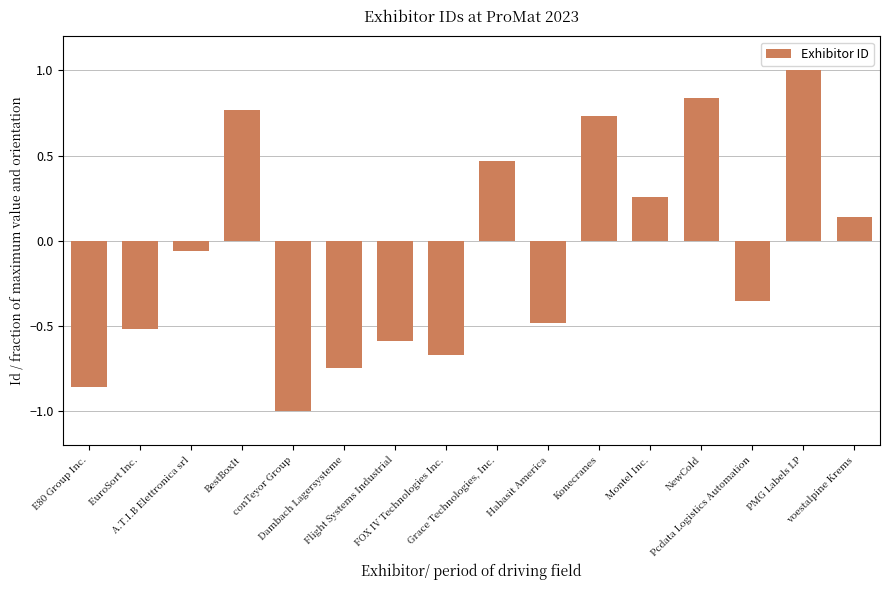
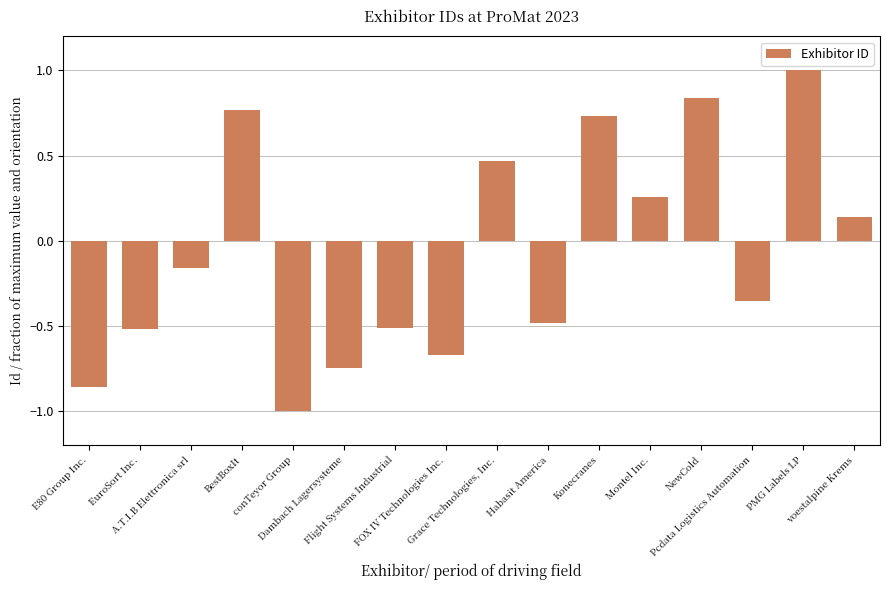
  {
    "E80 Group Inc.": -0.86,
    "EuroSort Inc.": -0.52,
-   "A.T.I.B Elettronica srl": -0.06,
+   "A.T.I.B Elettronica srl": -0.16,
    "BestBoxIt": 0.77,
    "conTeyor Group": -1.00,
    "Dambach Lagersysteme": -0.75,
-   "Flight Systems Industrial": -0.59,
+   "Flight Systems Industrial": -0.51,
    "FOX IV Technologies Inc.": -0.67,
    "Grace Technologies, Inc.": 0.47,
    "Habasit America": -0.48,
    "Konecranes": 0.74,
    "Montel Inc.": 0.26,
    "NewCold": 0.84,
    "Pcdata Logistics Automation": -0.35,
    "PMG Labels LP": 1.00,
    "voestalpine Krems": 0.14
  }
